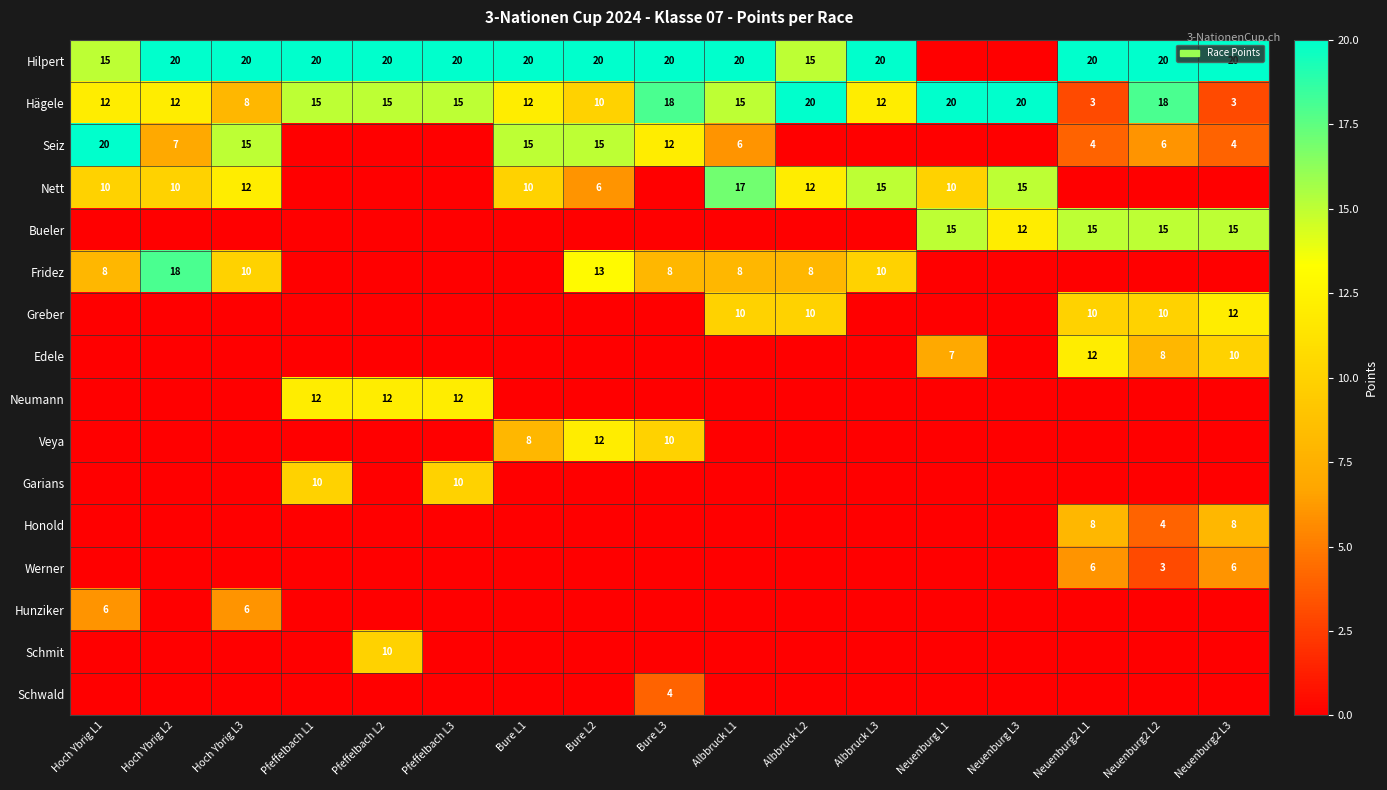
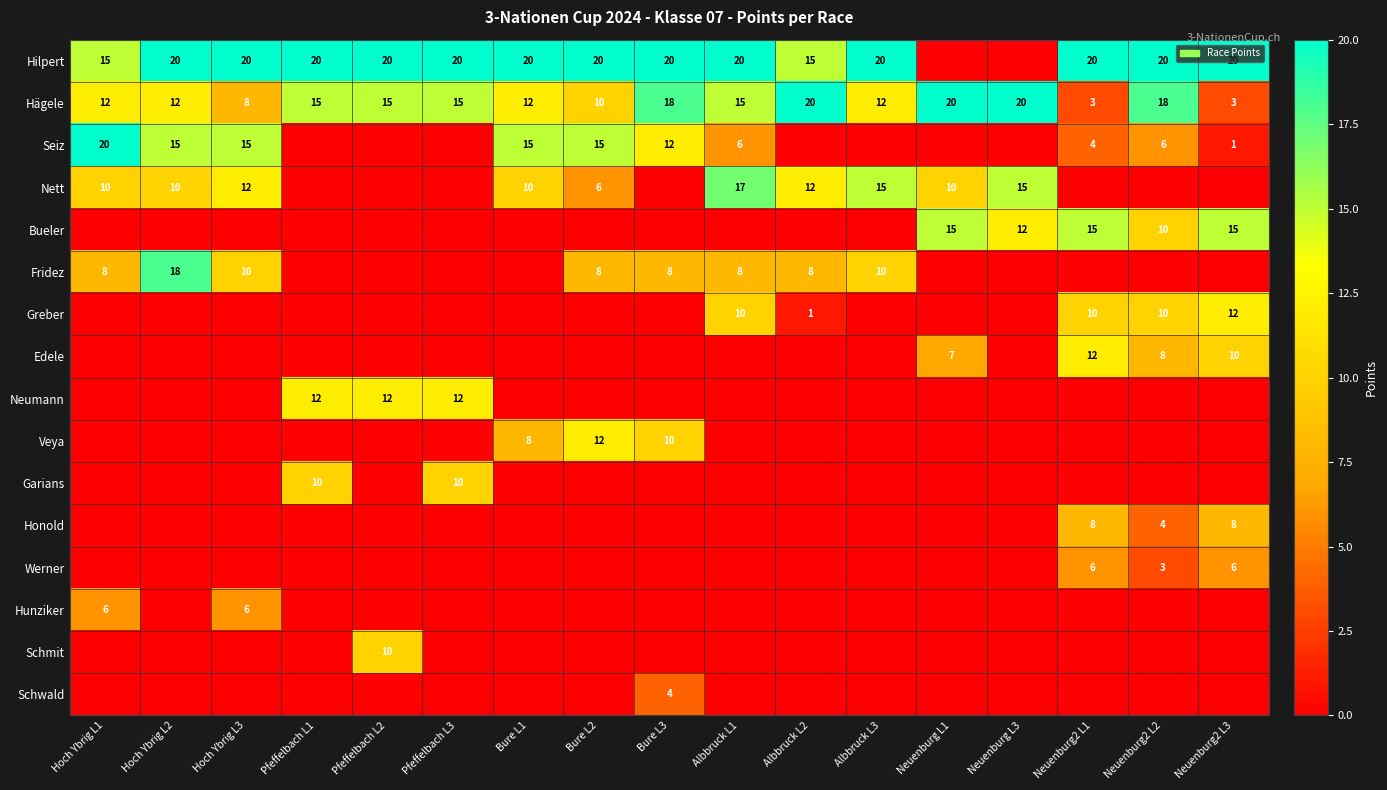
  {
    "Hilpert": {
      "Hoch Ybrig L1": 15,
      "Hoch Ybrig L2": 20,
      "Hoch Ybrig L3": 20,
      "Pfeffelbach L1": 20,
      "Pfeffelbach L2": 20,
      "Pfeffelbach L3": 20,
      "Bure L1": 20,
      "Bure L2": 20,
      "Bure L3": 20,
      "Albbruck L1": 20,
      "Albbruck L2": 15,
      "Albbruck L3": 20,
      "Neuenburg2 L1": 20,
      "Neuenburg2 L2": 20
    },
    "Hägele": {
      "Hoch Ybrig L1": 12,
      "Hoch Ybrig L2": 12,
      "Hoch Ybrig L3": 8,
      "Pfeffelbach L1": 15,
      "Pfeffelbach L2": 15,
      "Pfeffelbach L3": 15,
      "Bure L1": 12,
      "Bure L2": 10,
      "Bure L3": 18,
      "Albbruck L1": 15,
      "Albbruck L2": 20,
      "Albbruck L3": 12,
      "Neuenburg L1": 20,
      "Neuenburg L3": 20,
      "Neuenburg2 L1": 3,
      "Neuenburg2 L2": 18,
      "Neuenburg2 L3": 3
    },
    "Seiz": {
      "Hoch Ybrig L1": 20,
-     "Hoch Ybrig L2": 7,
+     "Hoch Ybrig L2": 15,
      "Hoch Ybrig L3": 15,
      "Bure L1": 15,
      "Bure L2": 15,
      "Bure L3": 12,
      "Albbruck L1": 6,
      "Neuenburg2 L1": 4,
      "Neuenburg2 L2": 6,
-     "Neuenburg2 L3": 4
+     "Neuenburg2 L3": 1
    },
    "Nett": {
      "Hoch Ybrig L1": 10,
      "Hoch Ybrig L2": 10,
      "Hoch Ybrig L3": 12,
      "Bure L1": 10,
      "Bure L2": 6,
      "Albbruck L1": 17,
      "Albbruck L2": 12,
      "Albbruck L3": 15,
      "Neuenburg L1": 10,
      "Neuenburg L3": 15
    },
    "Bueler": {
      "Neuenburg L1": 15,
      "Neuenburg L3": 12,
      "Neuenburg2 L1": 15,
-     "Neuenburg2 L2": 15,
+     "Neuenburg2 L2": 10,
      "Neuenburg2 L3": 15
    },
    "Fridez": {
      "Hoch Ybrig L1": 8,
      "Hoch Ybrig L2": 18,
      "Hoch Ybrig L3": 10,
-     "Bure L2": 13,
+     "Bure L2": 8,
      "Bure L3": 8,
      "Albbruck L1": 8,
      "Albbruck L2": 8,
      "Albbruck L3": 10
    },
    "Greber": {
      "Albbruck L1": 10,
-     "Albbruck L2": 10,
+     "Albbruck L2": 1,
      "Neuenburg2 L1": 10,
      "Neuenburg2 L2": 10,
      "Neuenburg2 L3": 12
    },
    "Edele": {
      "Neuenburg L1": 7,
      "Neuenburg2 L1": 12,
      "Neuenburg2 L2": 8,
      "Neuenburg2 L3": 10
    },
    "Neumann": {
      "Pfeffelbach L1": 12,
      "Pfeffelbach L2": 12,
      "Pfeffelbach L3": 12
    },
    "Veya": {
      "Bure L1": 8,
      "Bure L2": 12,
      "Bure L3": 10
    },
    "Garians": {
      "Pfeffelbach L1": 10,
      "Pfeffelbach L3": 10
    },
    "Honold": {
      "Neuenburg2 L1": 8,
      "Neuenburg2 L2": 4,
      "Neuenburg2 L3": 8
    },
    "Werner": {
      "Neuenburg2 L1": 6,
      "Neuenburg2 L2": 3,
      "Neuenburg2 L3": 6
    },
    "Hunziker": {
      "Hoch Ybrig L1": 6,
      "Hoch Ybrig L3": 6
    },
    "Schmit": {
      "Pfeffelbach L2": 10
    },
    "Schwald": {
      "Bure L3": 4
    }
  }
